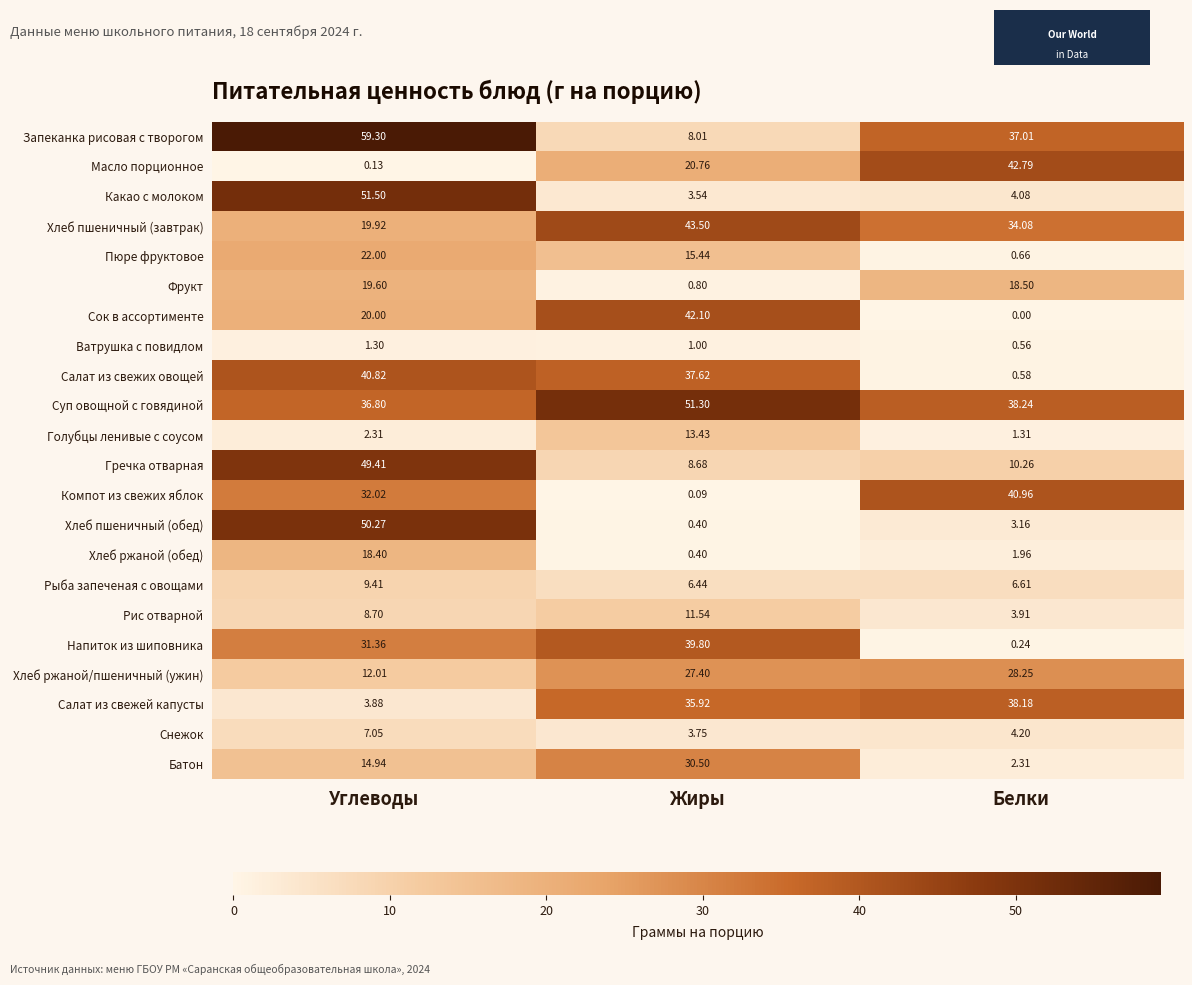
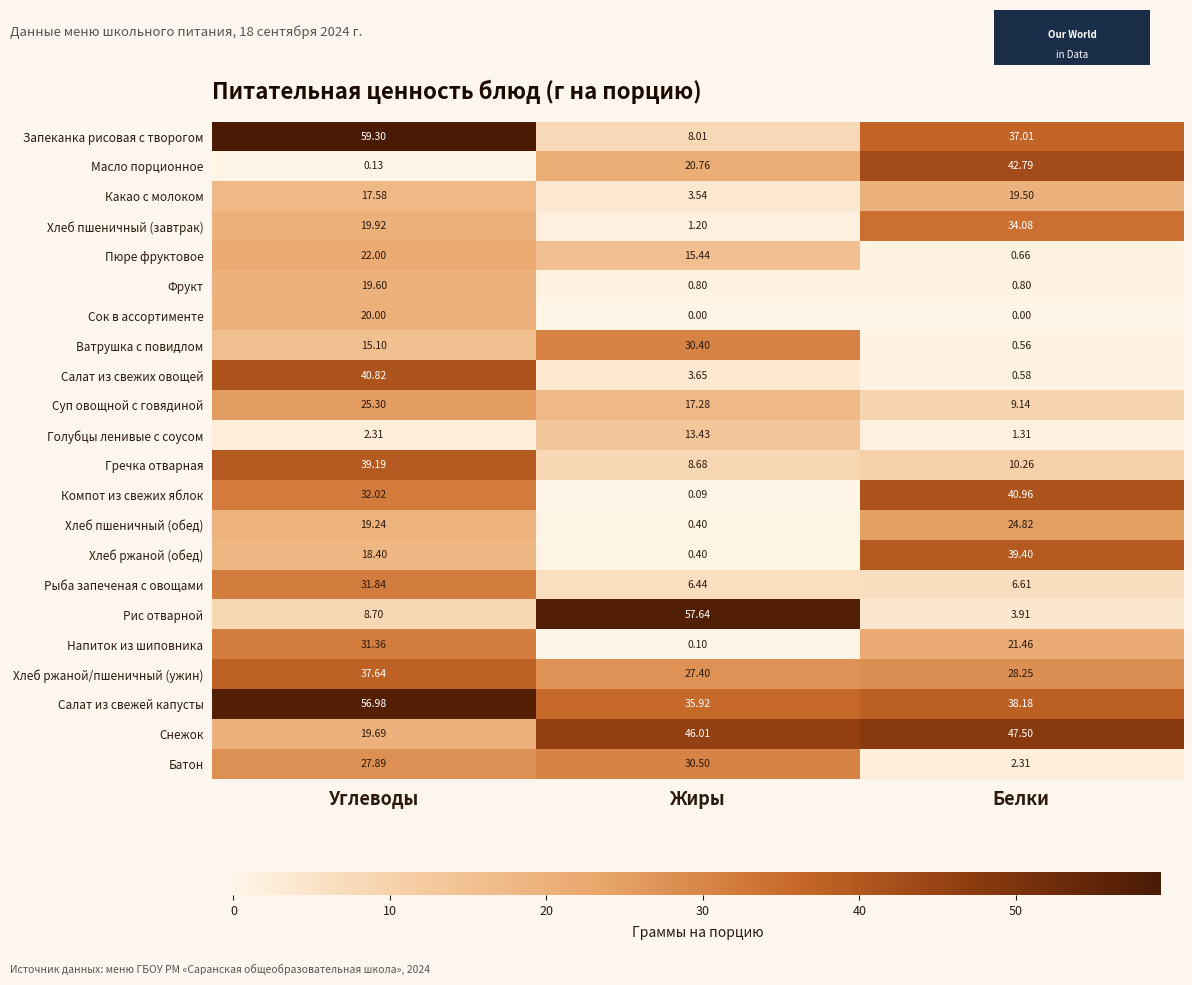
  {
    "Запеканка рисовая с творогом": {
      "Углеводы": 59.30,
      "Жиры": 8.01,
      "Белки": 37.01
    },
    "Масло порционное": {
      "Углеводы": 0.13,
      "Жиры": 20.76,
      "Белки": 42.79
    },
    "Какао с молоком": {
-     "Углеводы": 51.50,
+     "Углеводы": 17.58,
      "Жиры": 3.54,
-     "Белки": 4.08
+     "Белки": 19.50
    },
    "Хлеб пшеничный (завтрак)": {
      "Углеводы": 19.92,
-     "Жиры": 43.50,
+     "Жиры": 1.20,
      "Белки": 34.08
    },
    "Пюре фруктовое": {
      "Углеводы": 22.00,
      "Жиры": 15.44,
      "Белки": 0.66
    },
    "Фрукт": {
      "Углеводы": 19.60,
      "Жиры": 0.80,
-     "Белки": 18.50
+     "Белки": 0.80
    },
    "Сок в ассортименте": {
      "Углеводы": 20.00,
-     "Жиры": 42.10,
+     "Жиры": 0.00,
      "Белки": 0.00
    },
    "Ватрушка с повидлом": {
-     "Углеводы": 1.30,
-     "Жиры": 1.00,
+     "Углеводы": 15.10,
+     "Жиры": 30.40,
      "Белки": 0.56
    },
    "Салат из свежих овощей": {
      "Углеводы": 40.82,
-     "Жиры": 37.62,
+     "Жиры": 3.65,
      "Белки": 0.58
    },
    "Суп овощной с говядиной": {
-     "Углеводы": 36.80,
-     "Жиры": 51.30,
-     "Белки": 38.24
+     "Углеводы": 25.30,
+     "Жиры": 17.28,
+     "Белки": 9.14
    },
    "Голубцы ленивые с соусом": {
      "Углеводы": 2.31,
      "Жиры": 13.43,
      "Белки": 1.31
    },
    "Гречка отварная": {
-     "Углеводы": 49.41,
+     "Углеводы": 39.19,
      "Жиры": 8.68,
      "Белки": 10.26
    },
    "Компот из свежих яблок": {
      "Углеводы": 32.02,
      "Жиры": 0.09,
      "Белки": 40.96
    },
    "Хлеб пшеничный (обед)": {
-     "Углеводы": 50.27,
+     "Углеводы": 19.24,
      "Жиры": 0.40,
-     "Белки": 3.16
+     "Белки": 24.82
    },
    "Хлеб ржаной (обед)": {
      "Углеводы": 18.40,
      "Жиры": 0.40,
-     "Белки": 1.96
+     "Белки": 39.40
    },
    "Рыба запеченая с овощами": {
-     "Углеводы": 9.41,
+     "Углеводы": 31.84,
      "Жиры": 6.44,
      "Белки": 6.61
    },
    "Рис отварной": {
      "Углеводы": 8.70,
-     "Жиры": 11.54,
+     "Жиры": 57.64,
      "Белки": 3.91
    },
    "Напиток из шиповника": {
      "Углеводы": 31.36,
-     "Жиры": 39.80,
-     "Белки": 0.24
+     "Жиры": 0.10,
+     "Белки": 21.46
    },
    "Хлеб ржаной/пшеничный (ужин)": {
-     "Углеводы": 12.01,
+     "Углеводы": 37.64,
      "Жиры": 27.40,
      "Белки": 28.25
    },
    "Салат из свежей капусты": {
-     "Углеводы": 3.88,
+     "Углеводы": 56.98,
      "Жиры": 35.92,
      "Белки": 38.18
    },
    "Снежок": {
-     "Углеводы": 7.05,
-     "Жиры": 3.75,
-     "Белки": 4.20
+     "Углеводы": 19.69,
+     "Жиры": 46.01,
+     "Белки": 47.50
    },
    "Батон": {
-     "Углеводы": 14.94,
+     "Углеводы": 27.89,
      "Жиры": 30.50,
      "Белки": 2.31
    }
  }
